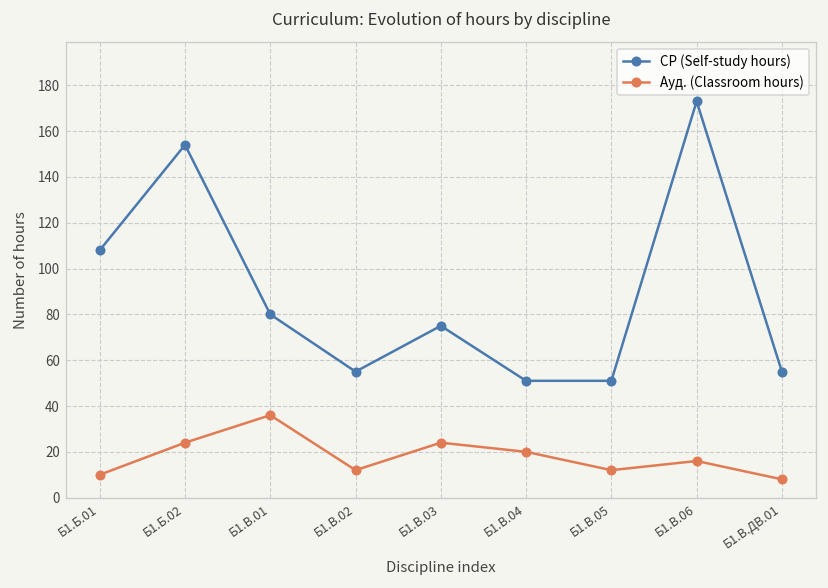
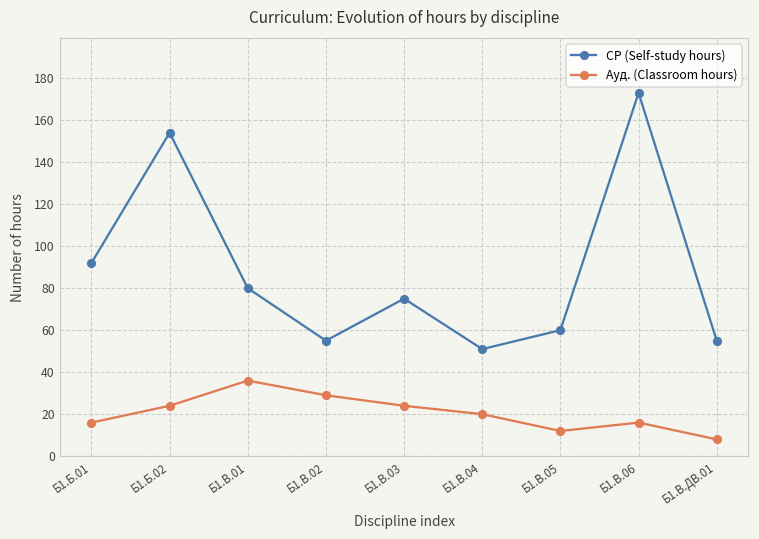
  {
    "СР (Self-study hours)": {
-     "Б1.Б.01": 108,
+     "Б1.Б.01": 92,
      "Б1.Б.02": 154,
      "Б1.В.01": 80,
      "Б1.В.02": 55,
      "Б1.В.03": 75,
      "Б1.В.04": 51,
-     "Б1.В.05": 51,
+     "Б1.В.05": 60,
      "Б1.В.06": 173,
      "Б1.В.ДВ.01": 55
    },
    "Ауд. (Classroom hours)": {
-     "Б1.Б.01": 10,
+     "Б1.Б.01": 16,
      "Б1.Б.02": 24,
      "Б1.В.01": 36,
-     "Б1.В.02": 12,
+     "Б1.В.02": 29,
      "Б1.В.03": 24,
      "Б1.В.04": 20,
      "Б1.В.05": 12,
      "Б1.В.06": 16,
      "Б1.В.ДВ.01": 8
    }
  }
